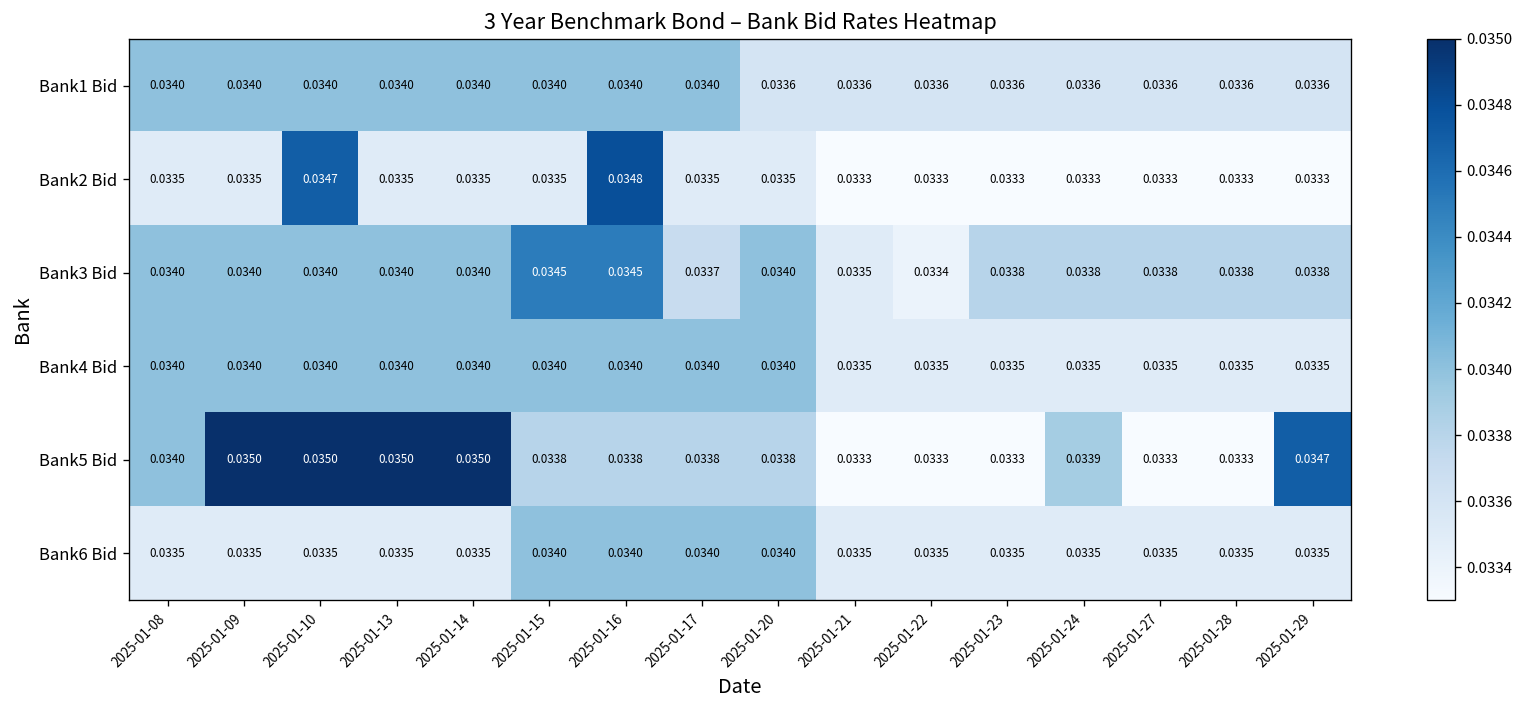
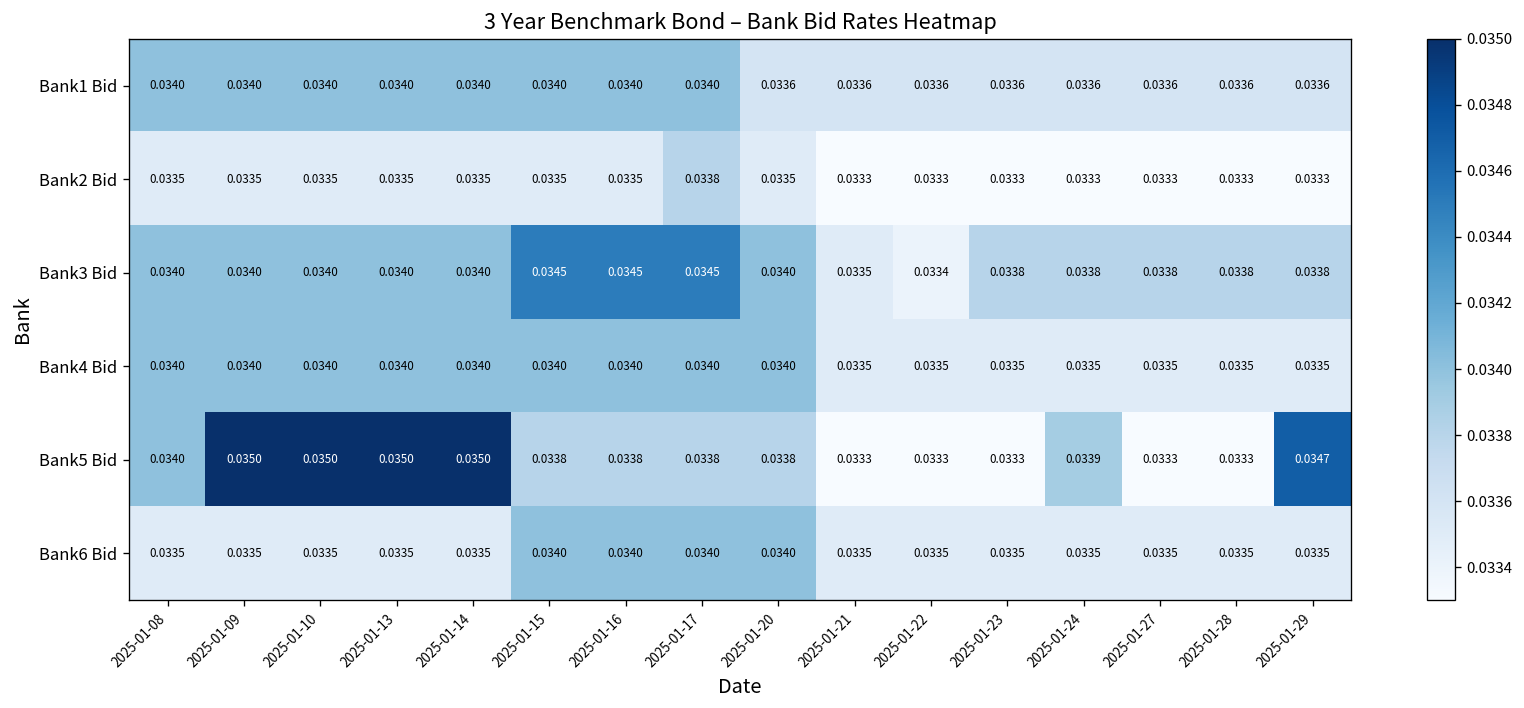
  {
    "Bank1 Bid": {
      "2025-01-08": 0.0340,
      "2025-01-09": 0.0340,
      "2025-01-10": 0.0340,
      "2025-01-13": 0.0340,
      "2025-01-14": 0.0340,
      "2025-01-15": 0.0340,
      "2025-01-16": 0.0340,
      "2025-01-17": 0.0340,
      "2025-01-20": 0.0336,
      "2025-01-21": 0.0336,
      "2025-01-22": 0.0336,
      "2025-01-23": 0.0336,
      "2025-01-24": 0.0336,
      "2025-01-27": 0.0336,
      "2025-01-28": 0.0336,
      "2025-01-29": 0.0336
    },
    "Bank2 Bid": {
      "2025-01-08": 0.0335,
      "2025-01-09": 0.0335,
-     "2025-01-10": 0.0347,
+     "2025-01-10": 0.0335,
      "2025-01-13": 0.0335,
      "2025-01-14": 0.0335,
      "2025-01-15": 0.0335,
-     "2025-01-16": 0.0348,
-     "2025-01-17": 0.0335,
+     "2025-01-16": 0.0335,
+     "2025-01-17": 0.0338,
      "2025-01-20": 0.0335,
      "2025-01-21": 0.0333,
      "2025-01-22": 0.0333,
      "2025-01-23": 0.0333,
      "2025-01-24": 0.0333,
      "2025-01-27": 0.0333,
      "2025-01-28": 0.0333,
      "2025-01-29": 0.0333
    },
    "Bank3 Bid": {
      "2025-01-08": 0.0340,
      "2025-01-09": 0.0340,
      "2025-01-10": 0.0340,
      "2025-01-13": 0.0340,
      "2025-01-14": 0.0340,
      "2025-01-15": 0.0345,
      "2025-01-16": 0.0345,
-     "2025-01-17": 0.0337,
+     "2025-01-17": 0.0345,
      "2025-01-20": 0.0340,
      "2025-01-21": 0.0335,
      "2025-01-22": 0.0334,
      "2025-01-23": 0.0338,
      "2025-01-24": 0.0338,
      "2025-01-27": 0.0338,
      "2025-01-28": 0.0338,
      "2025-01-29": 0.0338
    },
    "Bank4 Bid": {
      "2025-01-08": 0.0340,
      "2025-01-09": 0.0340,
      "2025-01-10": 0.0340,
      "2025-01-13": 0.0340,
      "2025-01-14": 0.0340,
      "2025-01-15": 0.0340,
      "2025-01-16": 0.0340,
      "2025-01-17": 0.0340,
      "2025-01-20": 0.0340,
      "2025-01-21": 0.0335,
      "2025-01-22": 0.0335,
      "2025-01-23": 0.0335,
      "2025-01-24": 0.0335,
      "2025-01-27": 0.0335,
      "2025-01-28": 0.0335,
      "2025-01-29": 0.0335
    },
    "Bank5 Bid": {
      "2025-01-08": 0.0340,
      "2025-01-09": 0.0350,
      "2025-01-10": 0.0350,
      "2025-01-13": 0.0350,
      "2025-01-14": 0.0350,
      "2025-01-15": 0.0338,
      "2025-01-16": 0.0338,
      "2025-01-17": 0.0338,
      "2025-01-20": 0.0338,
      "2025-01-21": 0.0333,
      "2025-01-22": 0.0333,
      "2025-01-23": 0.0333,
      "2025-01-24": 0.0339,
      "2025-01-27": 0.0333,
      "2025-01-28": 0.0333,
      "2025-01-29": 0.0347
    },
    "Bank6 Bid": {
      "2025-01-08": 0.0335,
      "2025-01-09": 0.0335,
      "2025-01-10": 0.0335,
      "2025-01-13": 0.0335,
      "2025-01-14": 0.0335,
      "2025-01-15": 0.0340,
      "2025-01-16": 0.0340,
      "2025-01-17": 0.0340,
      "2025-01-20": 0.0340,
      "2025-01-21": 0.0335,
      "2025-01-22": 0.0335,
      "2025-01-23": 0.0335,
      "2025-01-24": 0.0335,
      "2025-01-27": 0.0335,
      "2025-01-28": 0.0335,
      "2025-01-29": 0.0335
    }
  }
